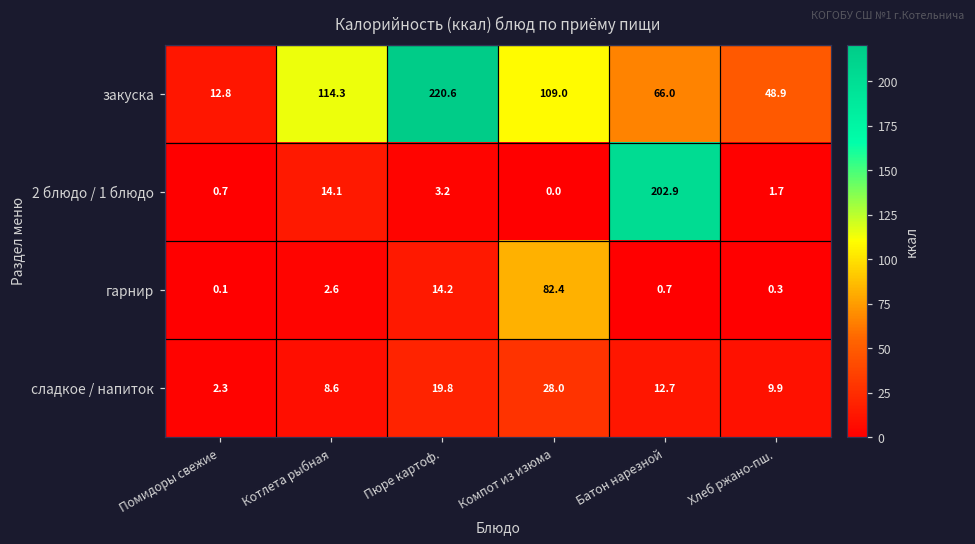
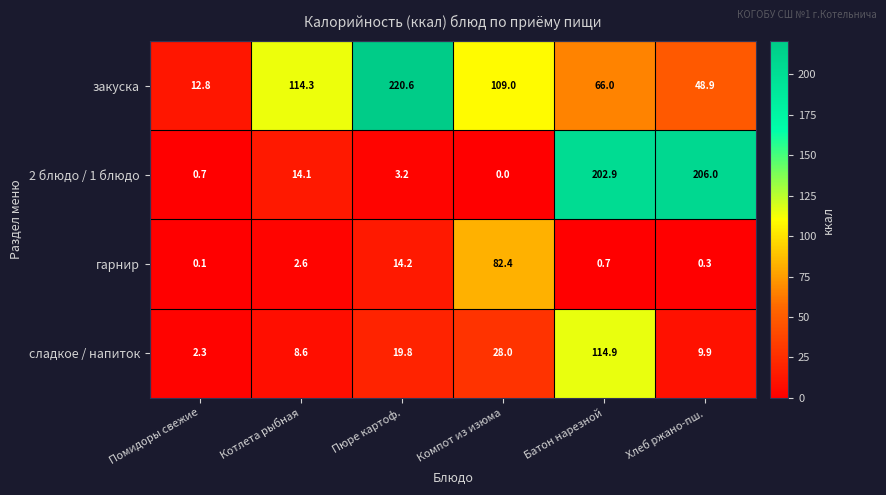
  {
    "закуска": {
      "Помидоры свежие": 12.8,
      "Котлета рыбная": 114.3,
      "Пюре картоф.": 220.6,
      "Компот из изюма": 109.0,
      "Батон нарезной": 66.0,
      "Хлеб ржано-пш.": 48.9
    },
    "2 блюдо / 1 блюдо": {
      "Помидоры свежие": 0.7,
      "Котлета рыбная": 14.1,
      "Пюре картоф.": 3.2,
      "Компот из изюма": 0.0,
      "Батон нарезной": 202.9,
-     "Хлеб ржано-пш.": 1.7
+     "Хлеб ржано-пш.": 206.0
    },
    "гарнир": {
      "Помидоры свежие": 0.1,
      "Котлета рыбная": 2.6,
      "Пюре картоф.": 14.2,
      "Компот из изюма": 82.4,
      "Батон нарезной": 0.7,
      "Хлеб ржано-пш.": 0.3
    },
    "сладкое / напиток": {
      "Помидоры свежие": 2.3,
      "Котлета рыбная": 8.6,
      "Пюре картоф.": 19.8,
      "Компот из изюма": 28.0,
-     "Батон нарезной": 12.7,
+     "Батон нарезной": 114.9,
      "Хлеб ржано-пш.": 9.9
    }
  }
